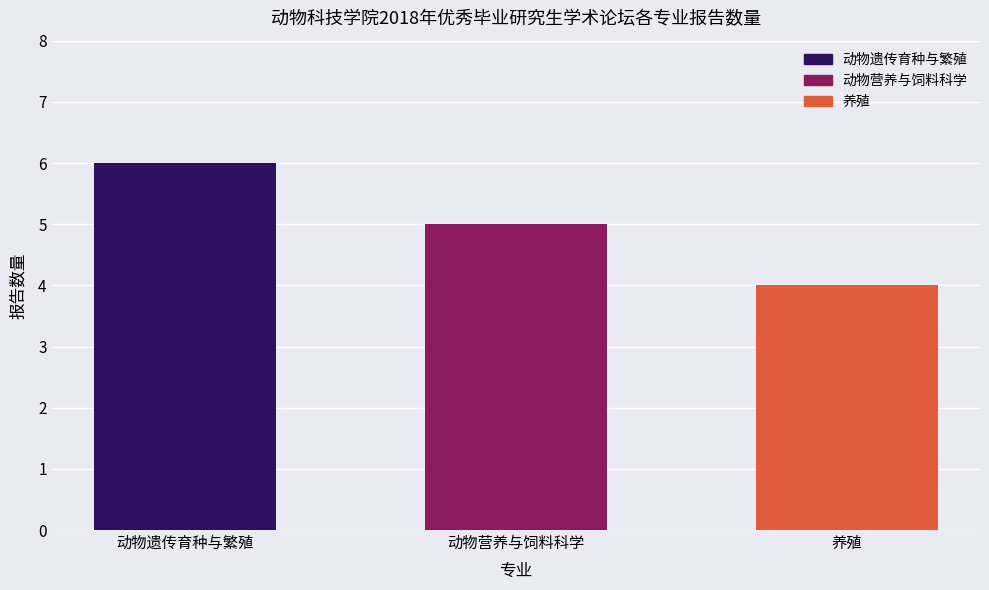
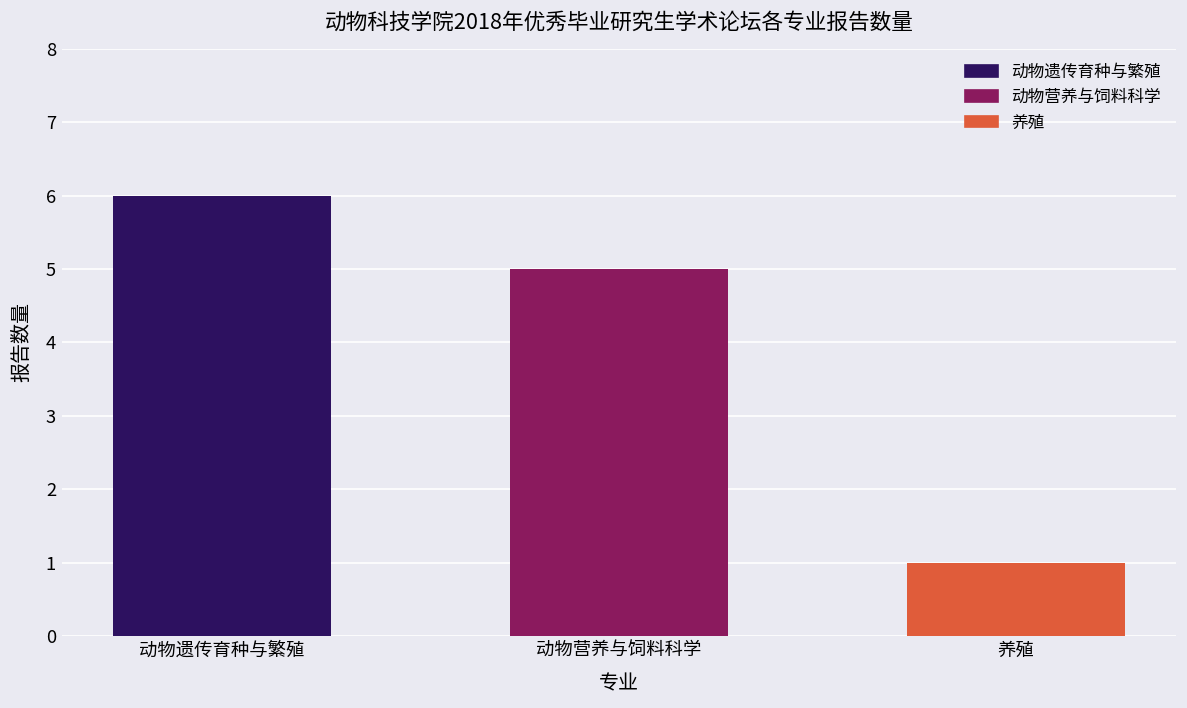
  {
    "动物遗传育种与繁殖": 6,
    "动物营养与饲料科学": 5,
-   "养殖": 4
+   "养殖": 1
  }
